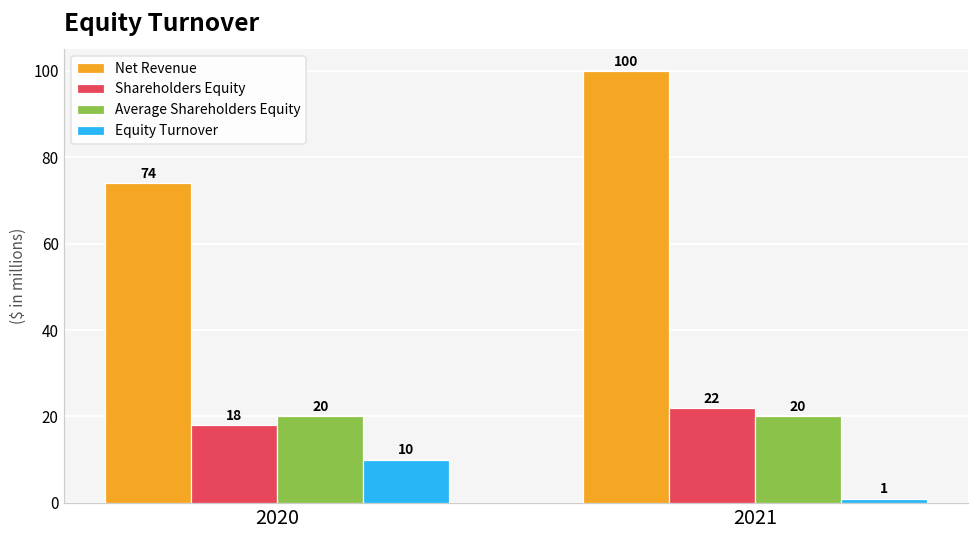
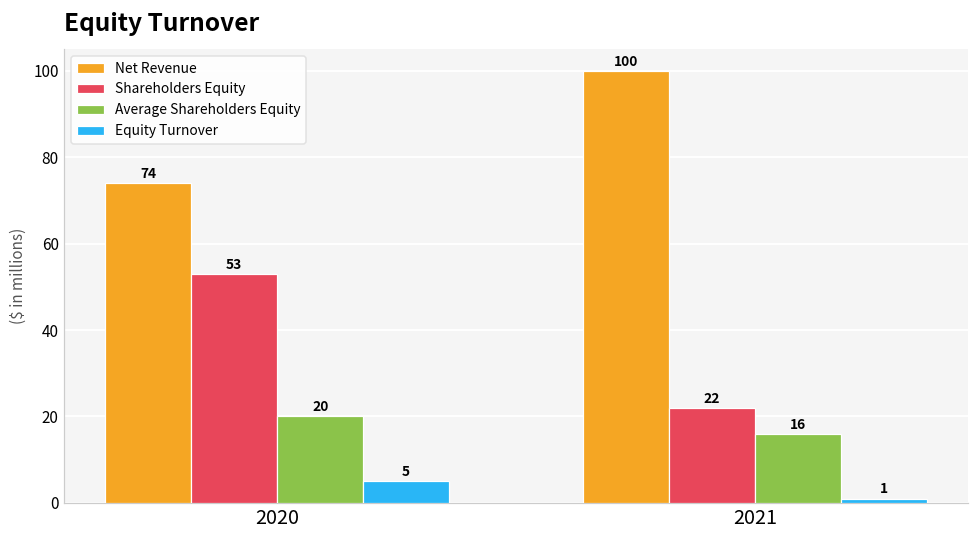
  {
    "Net Revenue": {
      "2020": 74,
      "2021": 100
    },
    "Shareholders Equity": {
-     "2020": 18,
+     "2020": 53,
      "2021": 22
    },
    "Average Shareholders Equity": {
      "2020": 20,
-     "2021": 20
+     "2021": 16
    },
    "Equity Turnover": {
-     "2020": 10,
+     "2020": 5,
      "2021": 1
    }
  }
